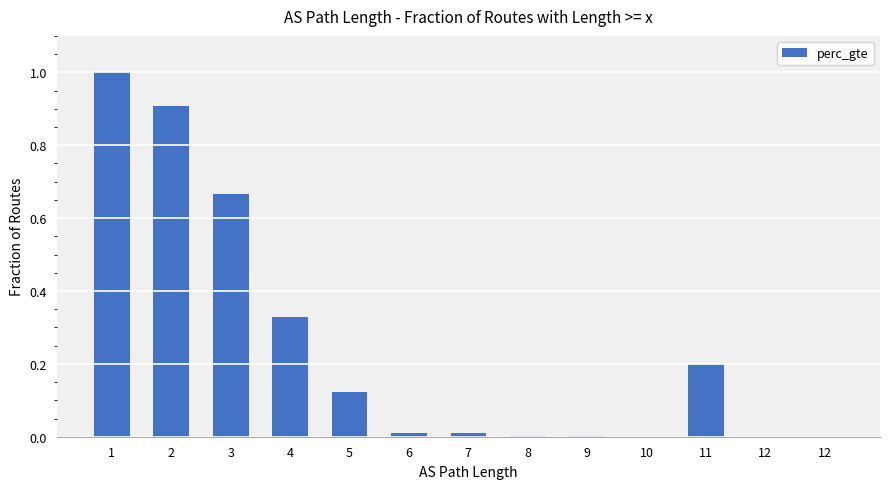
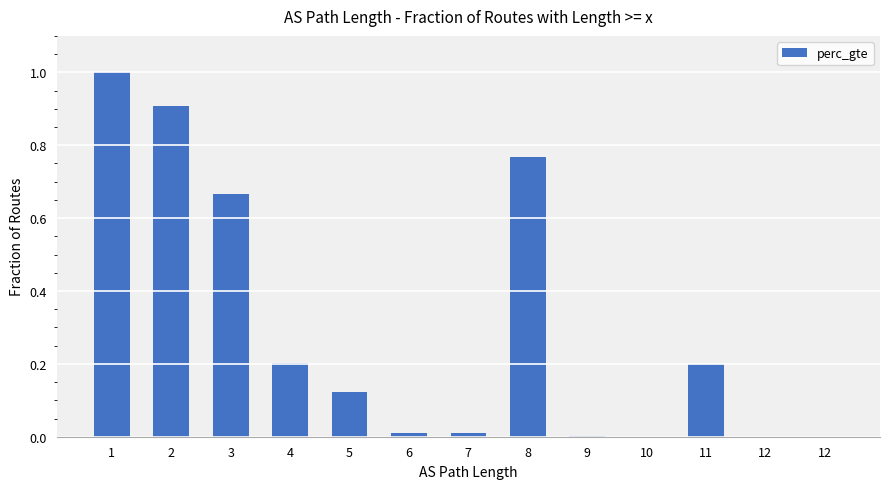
  {
    "1": 1.00,
    "2": 0.91,
    "3": 0.67,
-   "4": 0.33,
+   "4": 0.20,
    "5": 0.12,
    "6": 0.01,
    "7": 0.01,
-   "8": 0.00,
+   "8": 0.77,
    "10": 0.00,
    "11": 0.20
  }
